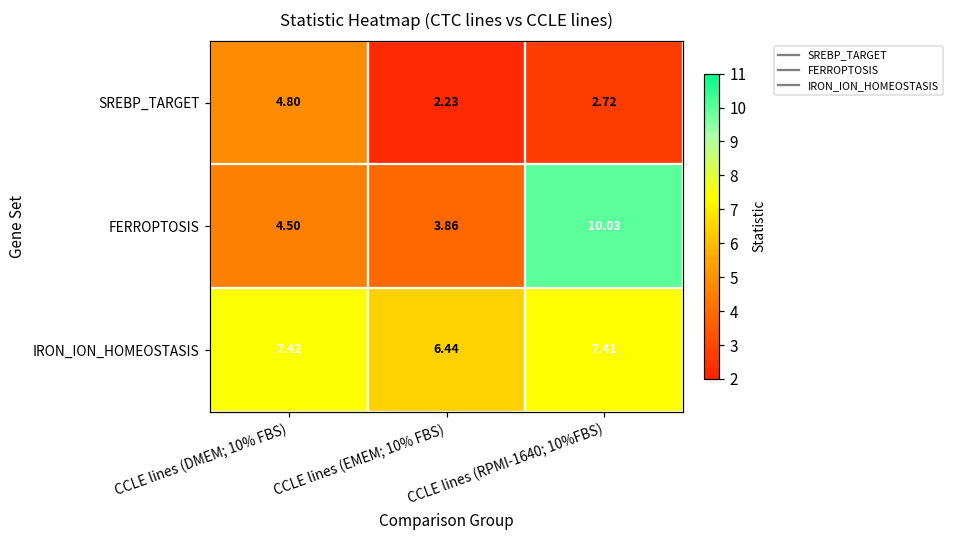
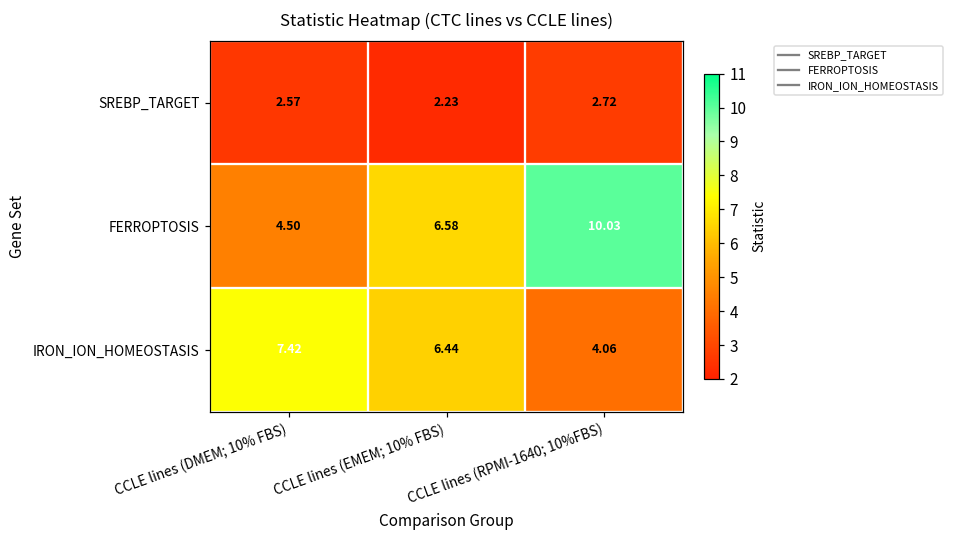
  {
    "SREBP_TARGET": {
-     "CCLE lines (DMEM; 10% FBS)": 4.80,
+     "CCLE lines (DMEM; 10% FBS)": 2.57,
      "CCLE lines (EMEM; 10% FBS)": 2.23,
      "CCLE lines (RPMI-1640; 10%FBS)": 2.72
    },
    "FERROPTOSIS": {
      "CCLE lines (DMEM; 10% FBS)": 4.50,
-     "CCLE lines (EMEM; 10% FBS)": 3.86,
+     "CCLE lines (EMEM; 10% FBS)": 6.58,
      "CCLE lines (RPMI-1640; 10%FBS)": 10.03
    },
    "IRON_ION_HOMEOSTASIS": {
      "CCLE lines (DMEM; 10% FBS)": 7.42,
      "CCLE lines (EMEM; 10% FBS)": 6.44,
-     "CCLE lines (RPMI-1640; 10%FBS)": 7.41
+     "CCLE lines (RPMI-1640; 10%FBS)": 4.06
    }
  }
